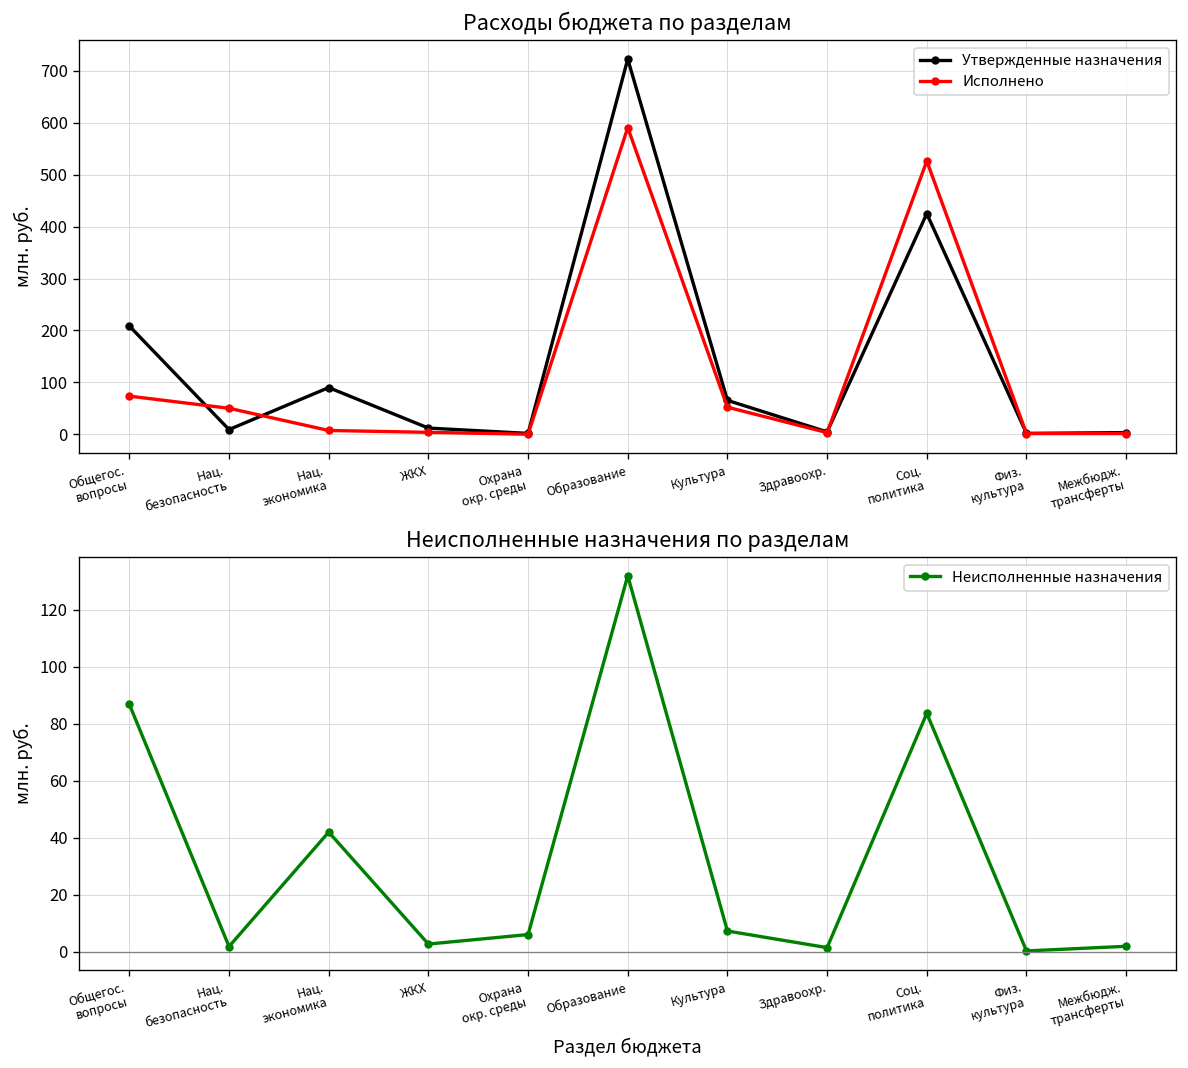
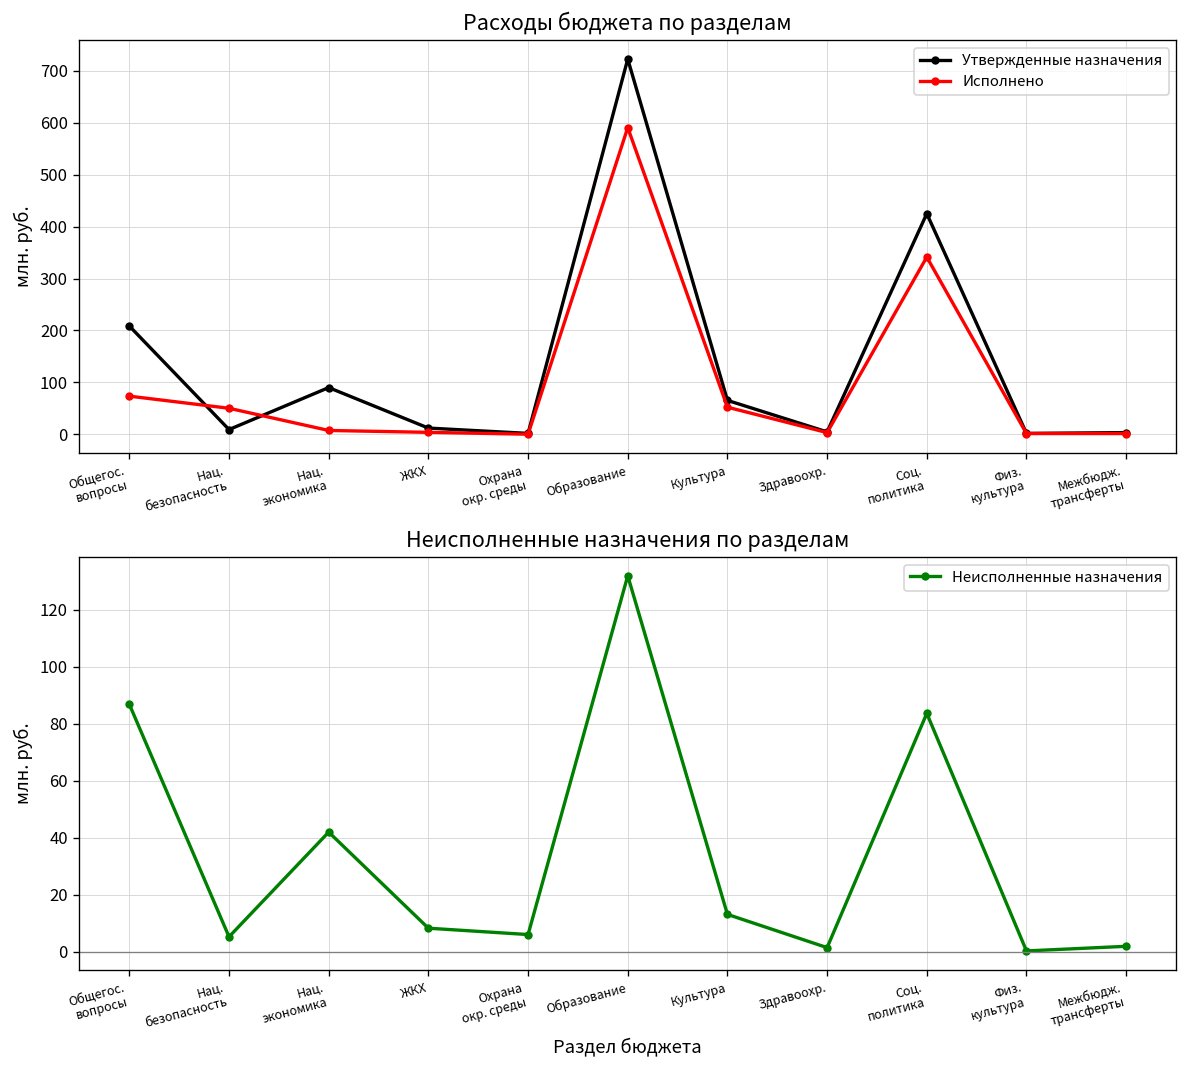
  {
    "Расходы бюджета по разделам": {
      "Утвержденные назначения": {
        "Общегос. вопросы": 210,
        "Нац. безопасность": 10,
        "Нац. экономика": 90,
        "ЖКХ": 10,
        "Образование": 720,
        "Культура": 70,
        "Соц. политика": 420
      },
      "Исполнено": {
        "Общегос. вопросы": 70,
        "Нац. безопасность": 50,
        "Нац. экономика": 10,
        "ЖКХ": 0,
        "Образование": 590,
        "Культура": 50,
-       "Соц. политика": 530
+       "Соц. политика": 340
      }
    },
    "Неисполненные назначения по разделам": {
      "Общегос. вопросы": 87,
-     "Нац. безопасность": 2,
+     "Нац. безопасность": 5,
      "Нац. экономика": 42,
-     "ЖКХ": 3,
+     "ЖКХ": 8,
      "Охрана окр. среды": 6,
      "Образование": 132,
-     "Культура": 7,
+     "Культура": 13,
      "Здравоохр.": 1,
      "Соц. политика": 84,
      "Физ. культура": 0,
      "Межбюдж. трансферты": 2
    }
  }
